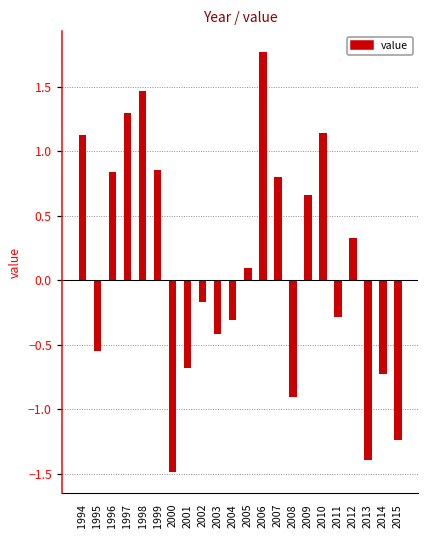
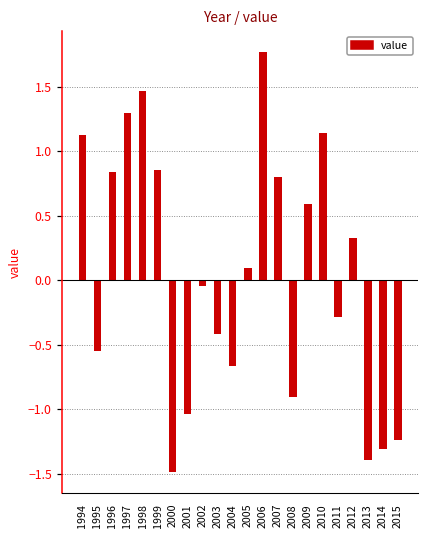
  {
    "1994": 1.13,
    "1995": -0.55,
    "1996": 0.84,
    "1997": 1.30,
    "1998": 1.46,
    "1999": 0.85,
    "2000": -1.49,
-   "2001": -0.68,
-   "2002": -0.17,
+   "2001": -1.04,
+   "2002": -0.05,
    "2003": -0.41,
-   "2004": -0.31,
+   "2004": -0.67,
    "2005": 0.09,
    "2006": 1.77,
    "2007": 0.80,
    "2008": -0.91,
-   "2009": 0.66,
+   "2009": 0.59,
    "2010": 1.14,
    "2011": -0.29,
    "2012": 0.32,
    "2013": -1.40,
-   "2014": -0.73,
+   "2014": -1.31,
    "2015": -1.24
  }
